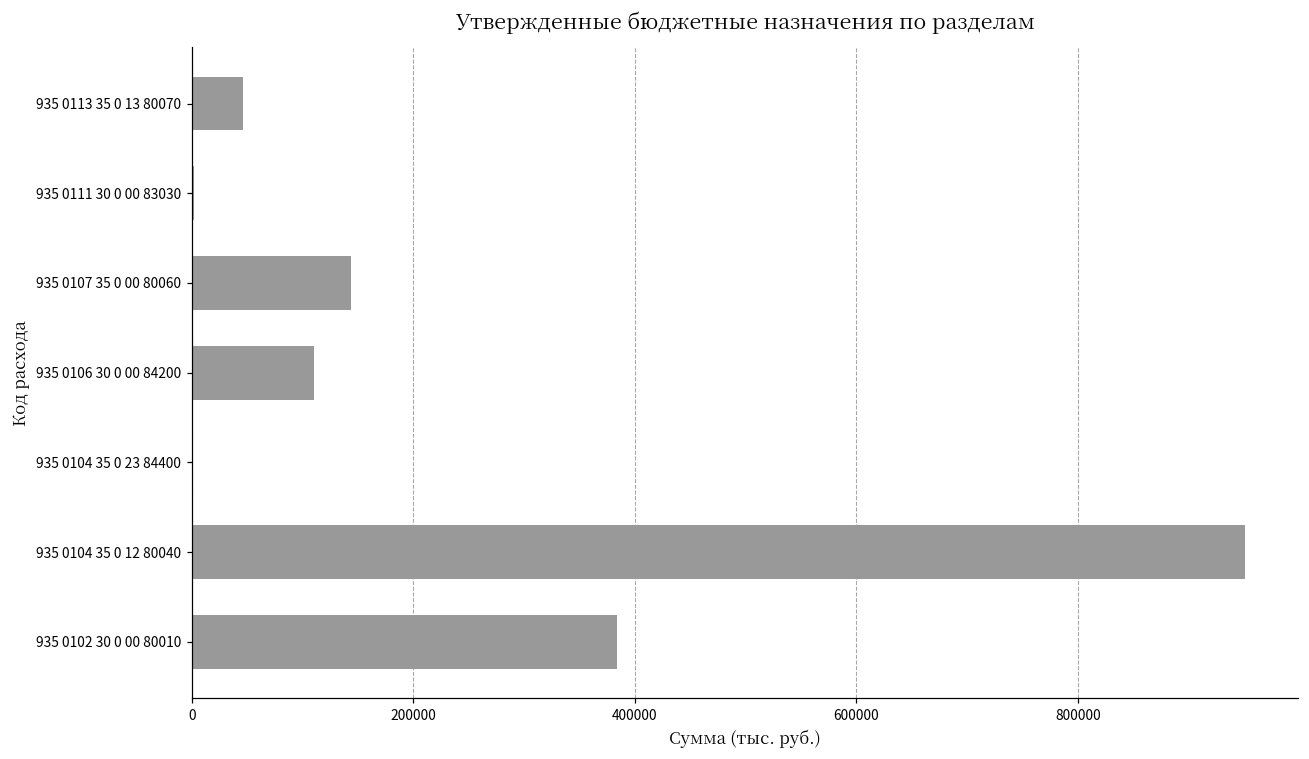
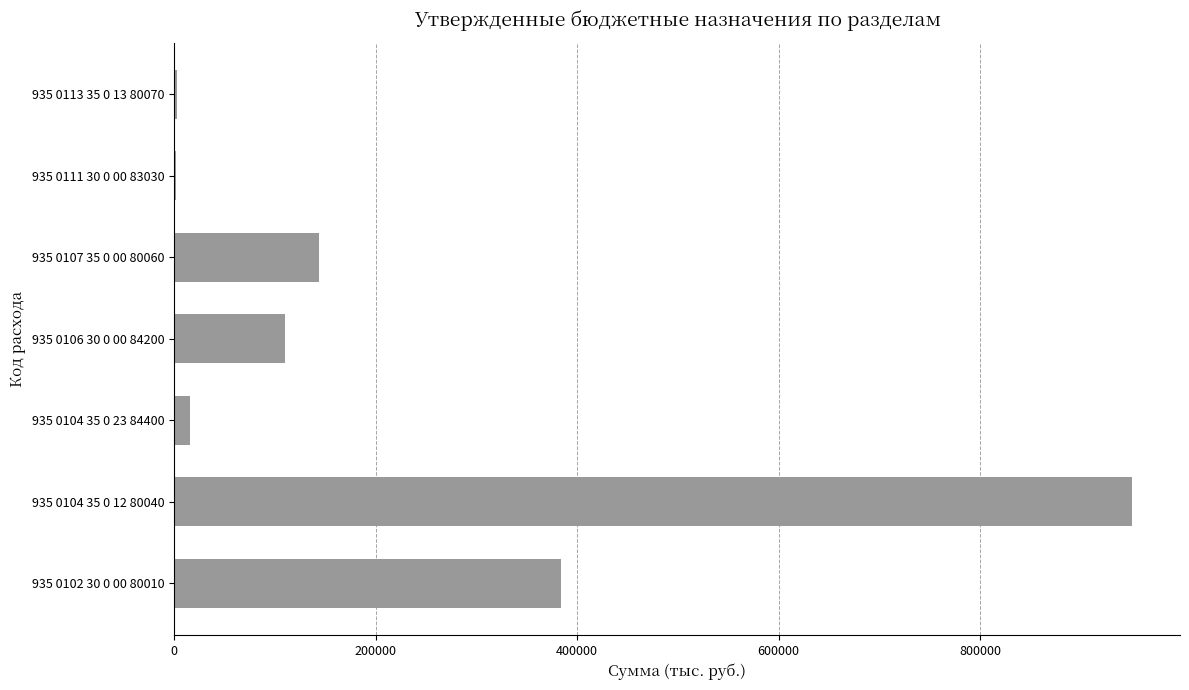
  {
-   "935 0113 35 0 13 80070": 46000,
+   "935 0113 35 0 13 80070": 3000,
    "935 0107 35 0 00 80060": 144000,
    "935 0106 30 0 00 84200": 110000,
-   "935 0104 35 0 23 84400": 1000,
+   "935 0104 35 0 23 84400": 15000,
    "935 0104 35 0 12 80040": 951000,
    "935 0102 30 0 00 80010": 384000
  }
